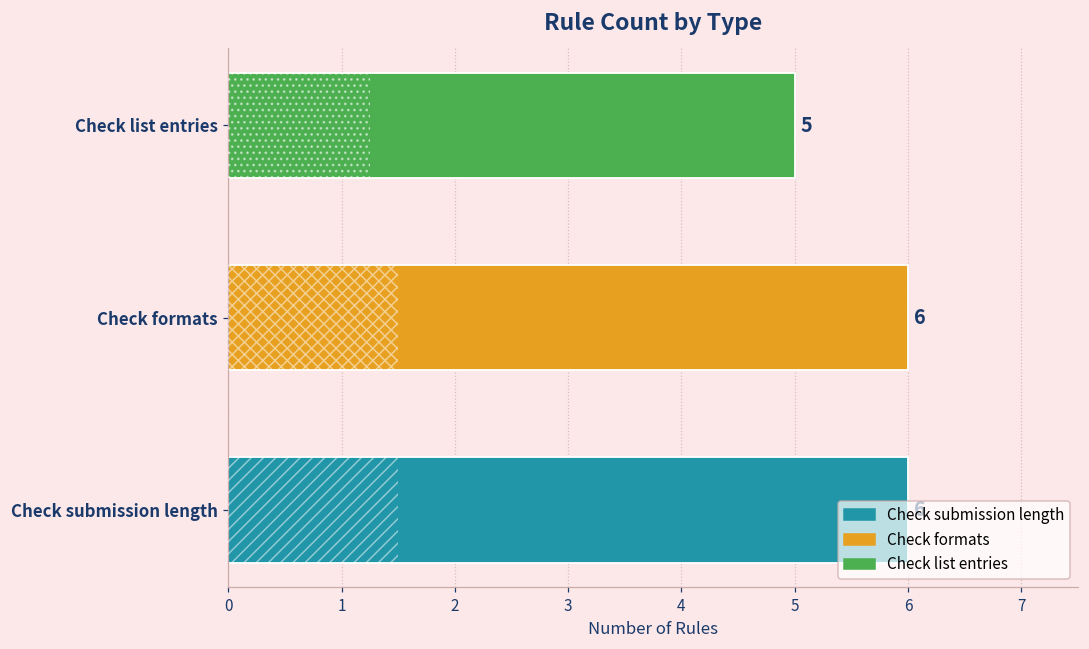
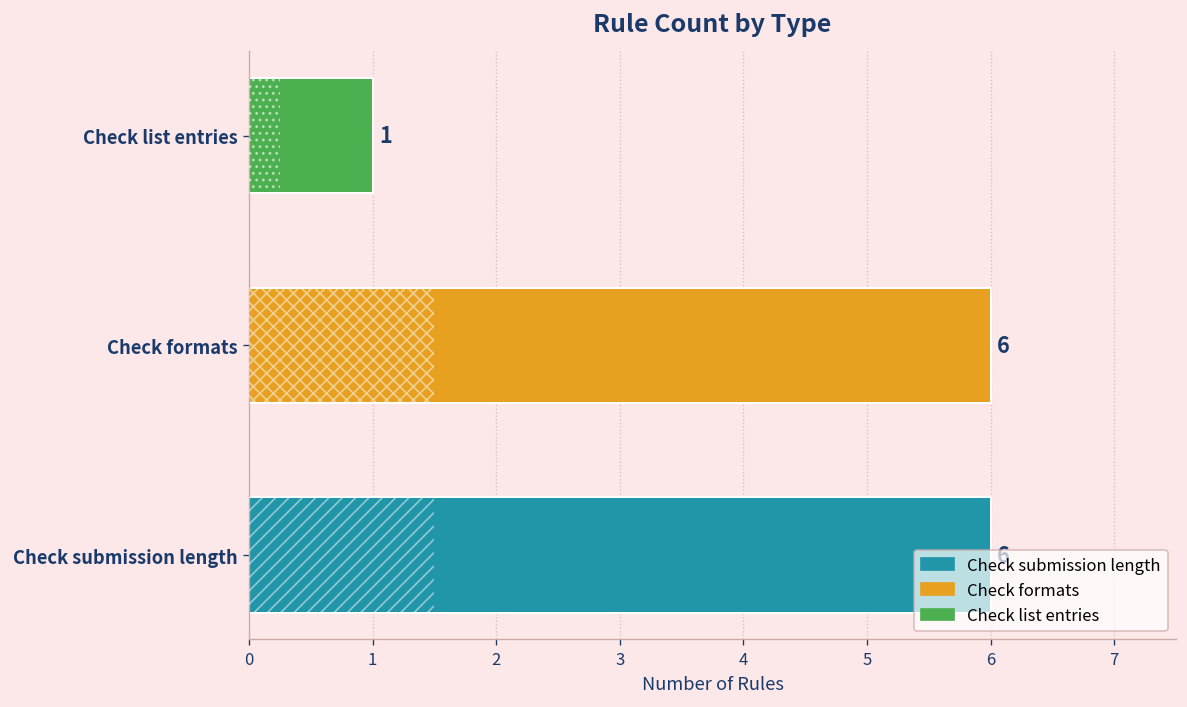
  {
-   "Check list entries": 5,
+   "Check list entries": 1,
    "Check formats": 6
  }
